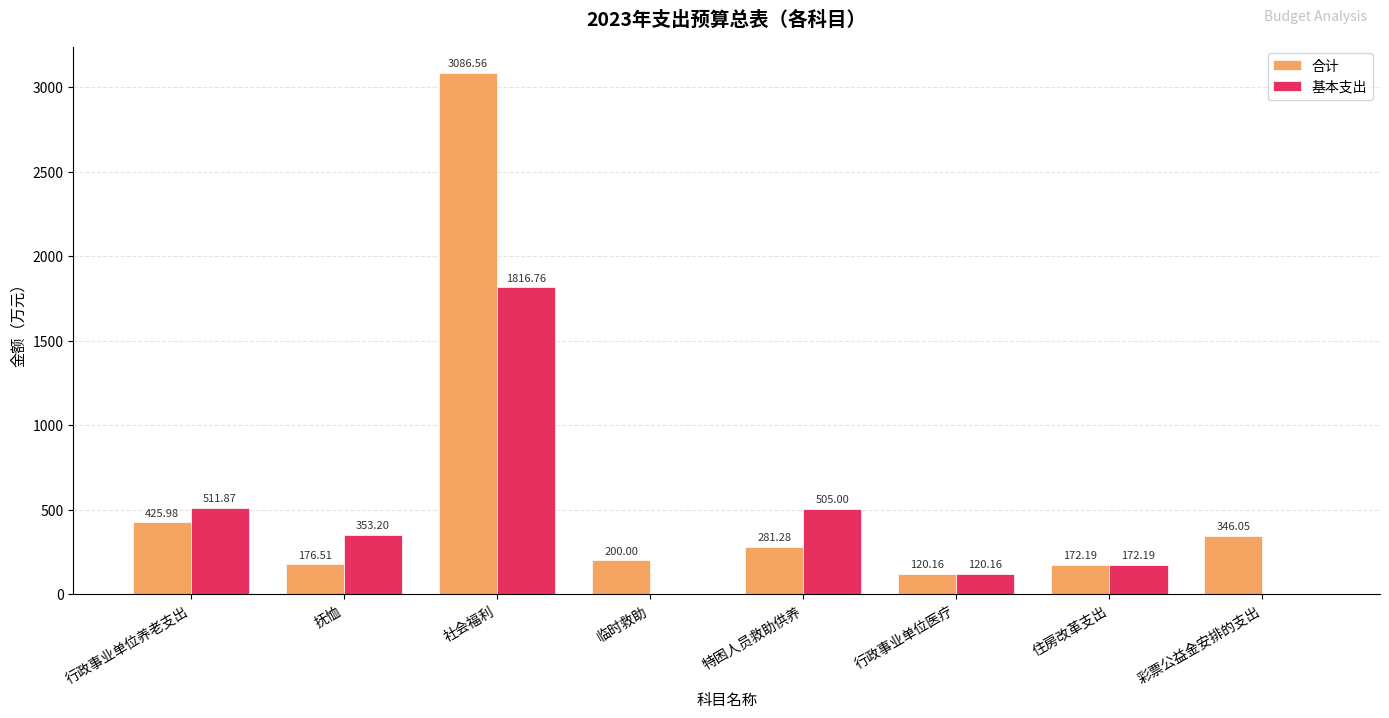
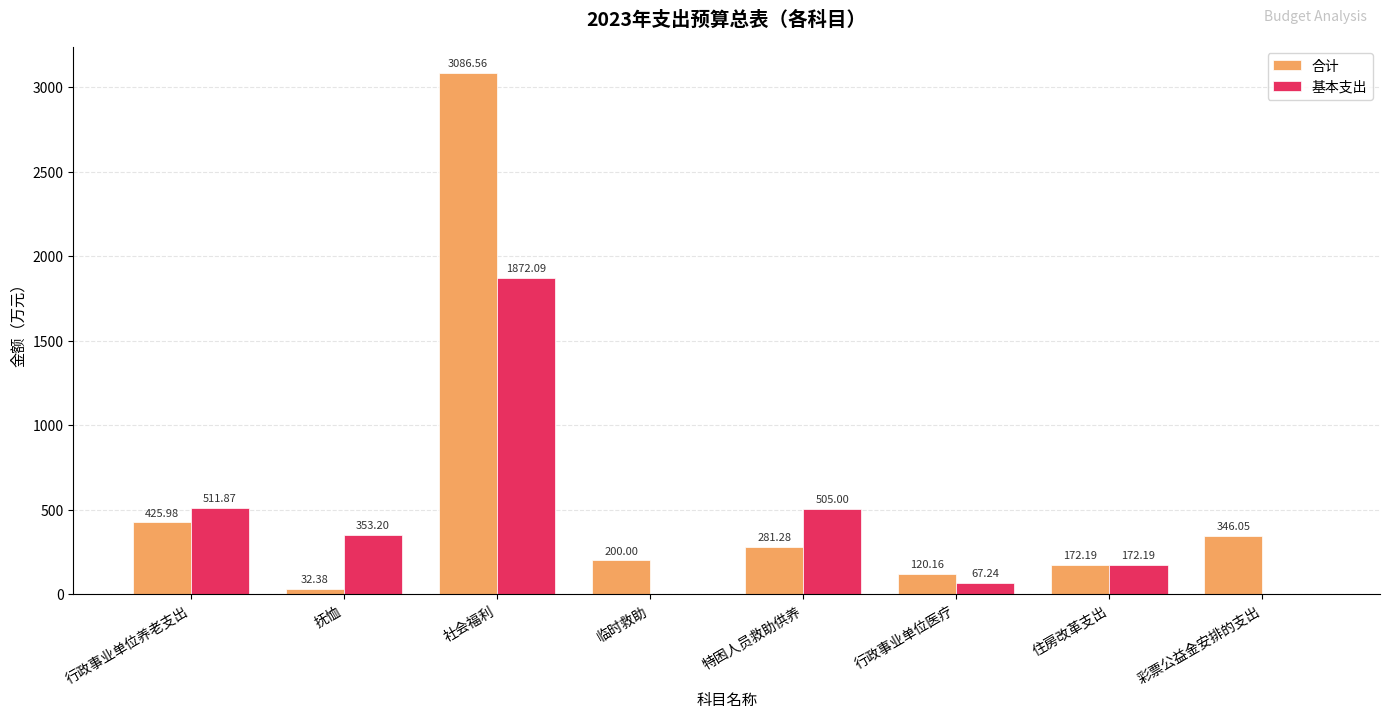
  {
    "合计": {
      "行政事业单位养老支出": 425.98,
-     "抚恤": 176.51,
+     "抚恤": 32.38,
      "社会福利": 3086.56,
      "临时救助": 200.00,
      "特困人员救助供养": 281.28,
      "行政事业单位医疗": 120.16,
      "住房改革支出": 172.19,
      "彩票公益金安排的支出": 346.05
    },
    "基本支出": {
      "行政事业单位养老支出": 511.87,
      "抚恤": 353.20,
-     "社会福利": 1816.76,
+     "社会福利": 1872.09,
      "特困人员救助供养": 505.00,
-     "行政事业单位医疗": 120.16,
+     "行政事业单位医疗": 67.24,
      "住房改革支出": 172.19
    }
  }
